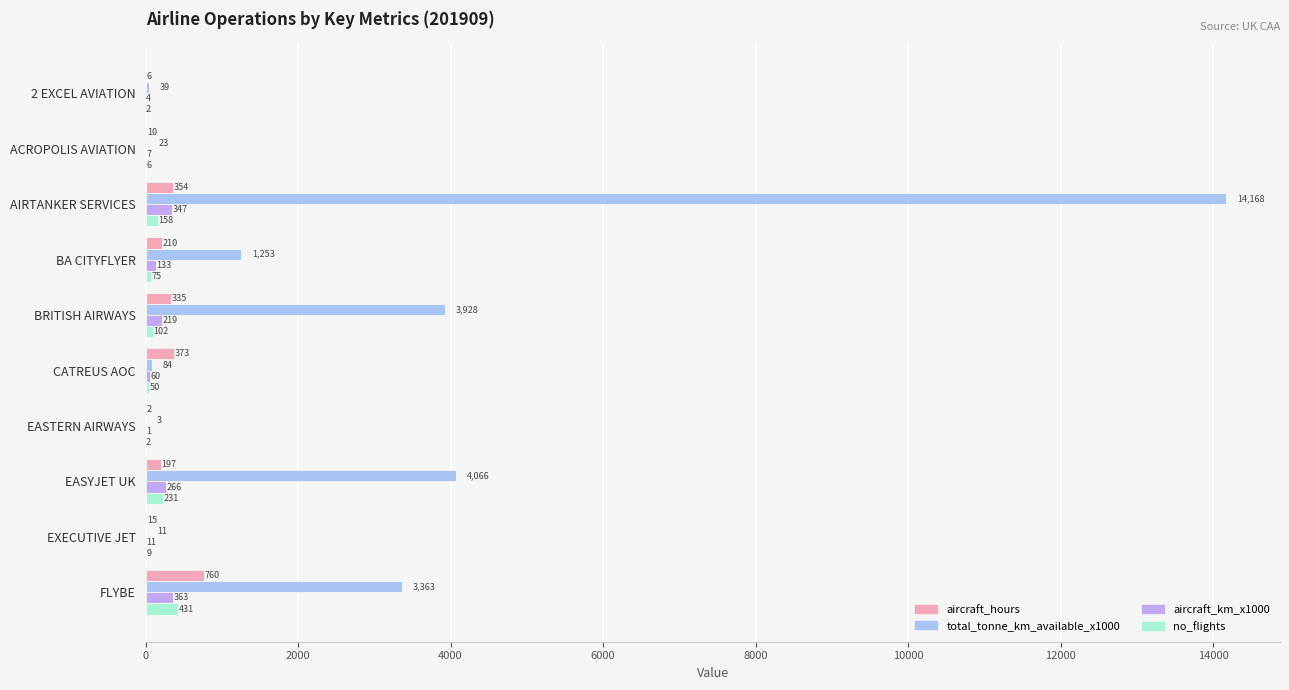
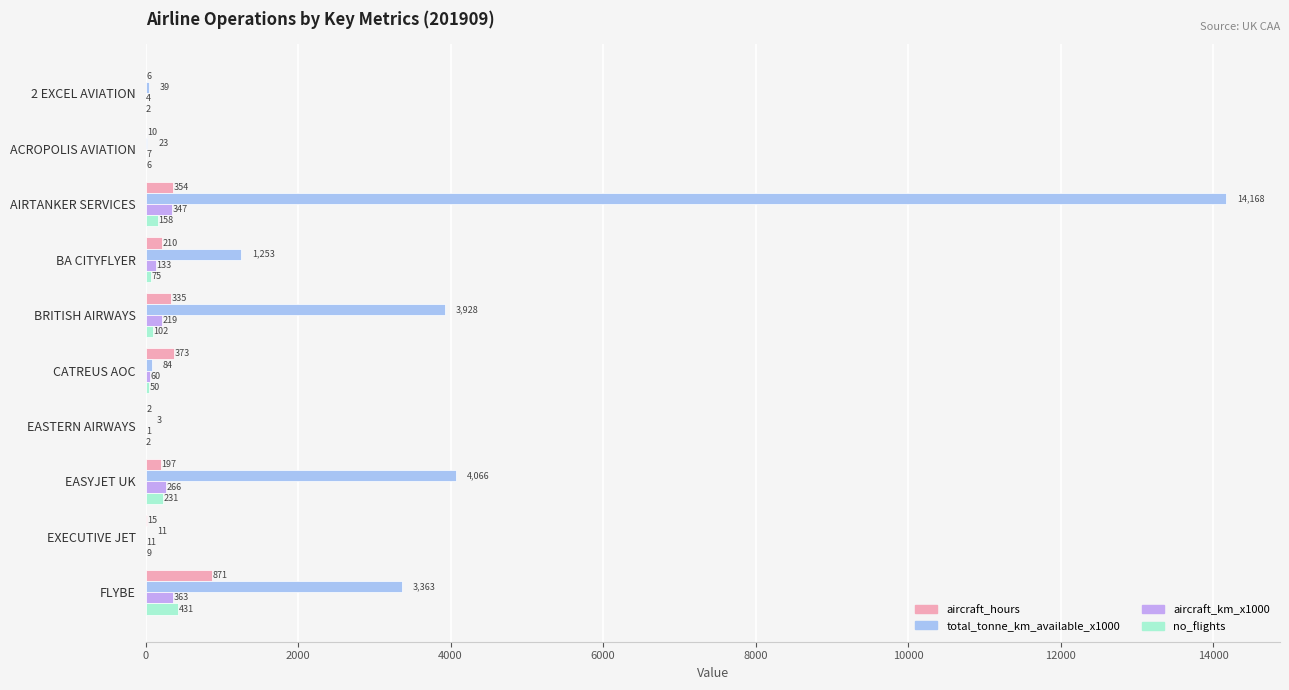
  {
    "aircraft_hours": {
      "2 EXCEL AVIATION": 6,
      "ACROPOLIS AVIATION": 10,
      "AIRTANKER SERVICES": 354,
      "BA CITYFLYER": 210,
      "BRITISH AIRWAYS": 335,
      "CATREUS AOC": 373,
      "EASTERN AIRWAYS": 2,
      "EASYJET UK": 197,
      "EXECUTIVE JET": 15,
-     "FLYBE": 760
+     "FLYBE": 871
    }
  }
